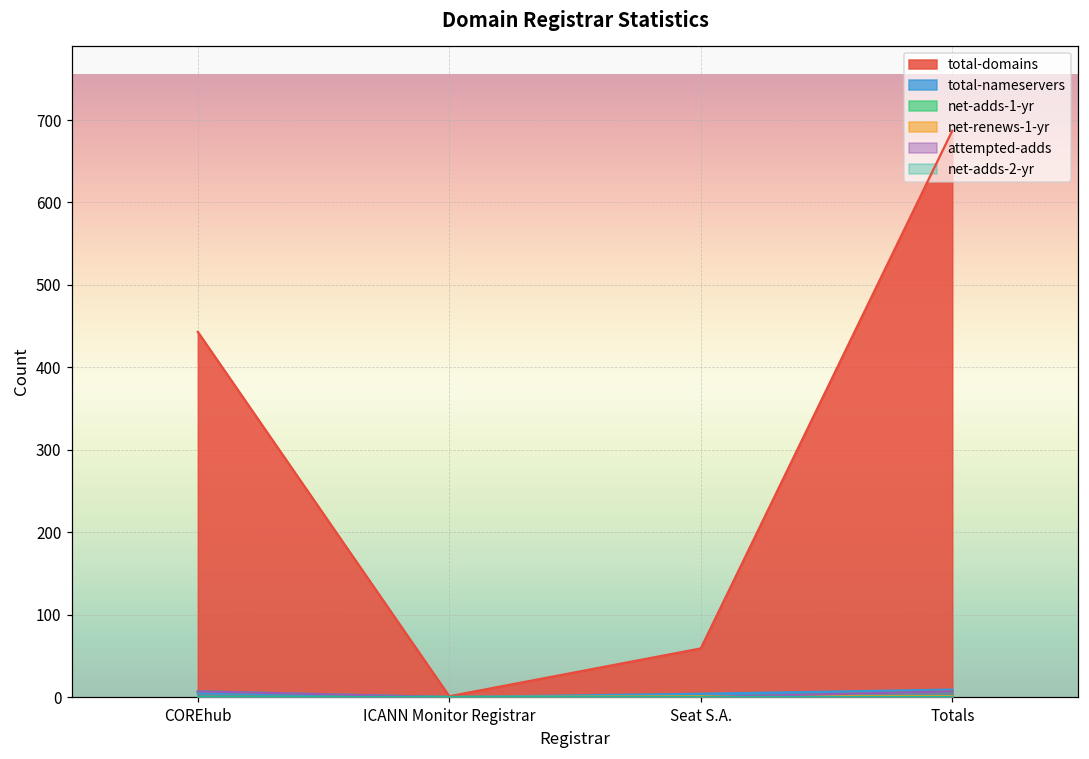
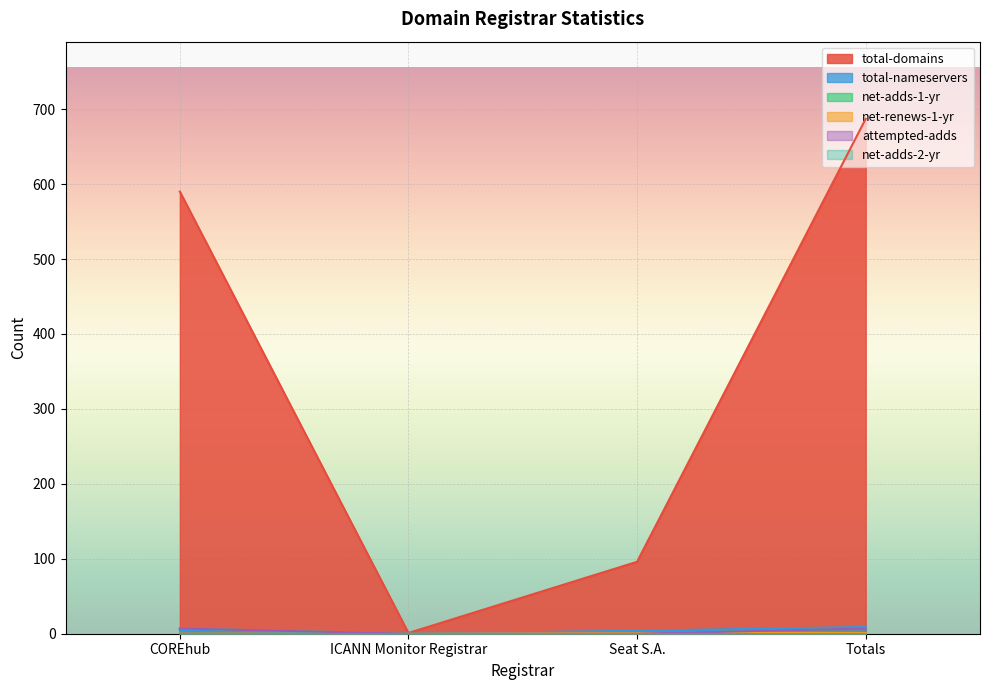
  {
    "total-domains": {
-     "COREhub": 440,
-     "Seat S.A.": 60
+     "COREhub": 590,
+     "Seat S.A.": 100
    }
  }
